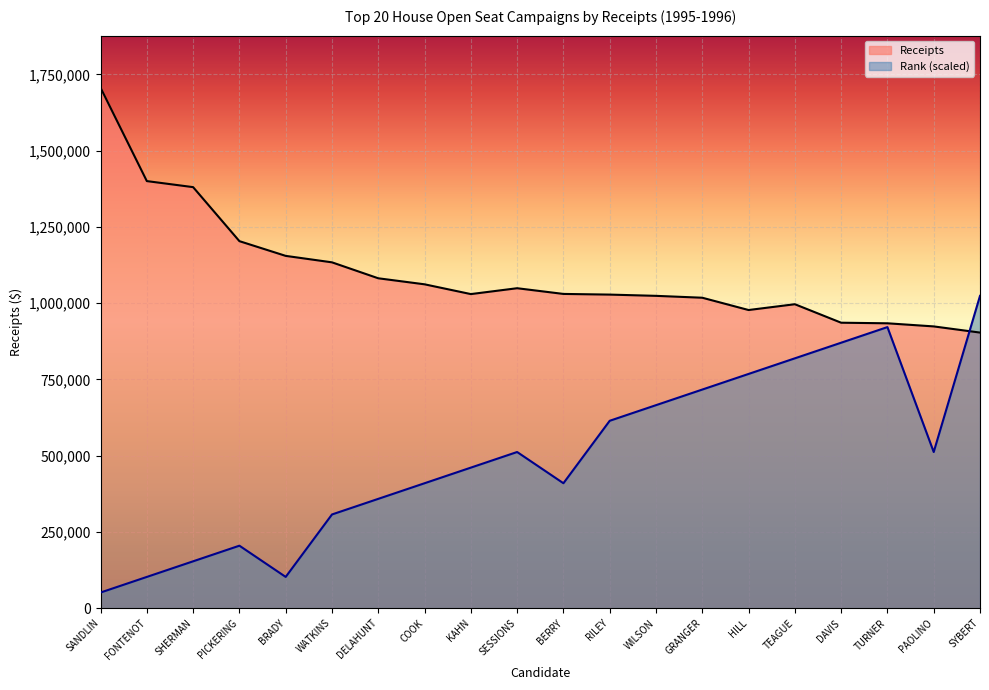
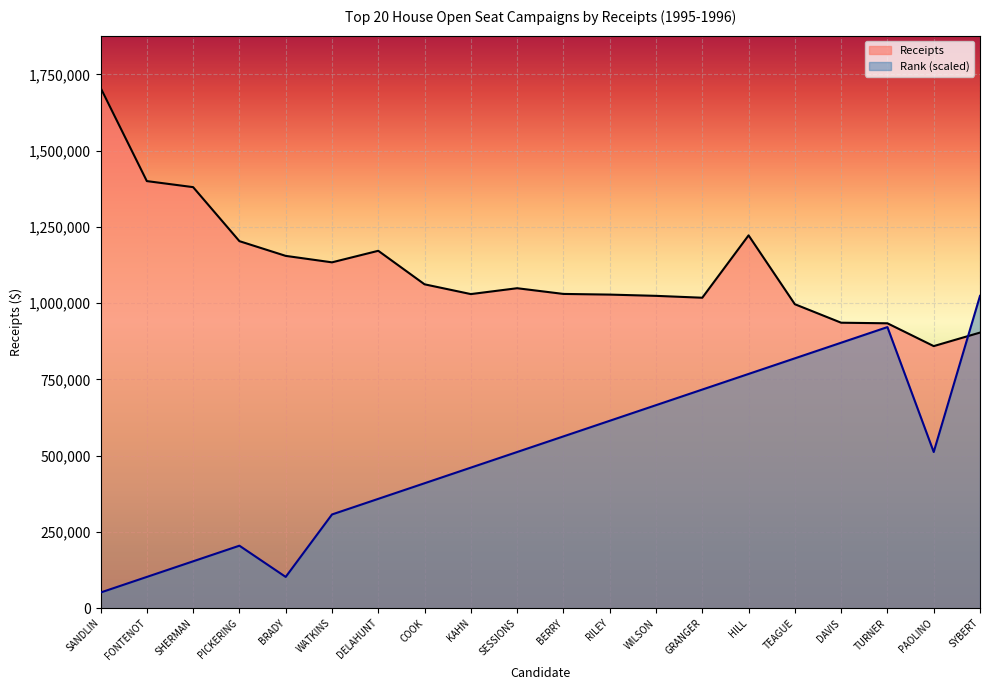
  {
    "Receipts": {
      "SANDLIN": "1,710,000",
      "FONTENOT": "1,400,000",
      "SHERMAN": "1,380,000",
      "PICKERING": "1,200,000",
      "BRADY": "1,150,000",
      "WATKINS": "1,130,000",
-     "DELAHUNT": "1,080,000",
+     "DELAHUNT": "1,170,000",
      "COOK": "1,060,000",
      "KAHN": "1,030,000",
      "SESSIONS": "1,050,000",
      "BERRY": "1,030,000",
      "RILEY": "1,030,000",
      "WILSON": "1,020,000",
      "GRANGER": "1,020,000",
-     "HILL": "980,000",
+     "HILL": "1,220,000",
      "TEAGUE": "1,000,000",
      "DAVIS": "940,000",
      "TURNER": "930,000",
-     "PAOLINO": "920,000",
+     "PAOLINO": "860,000",
      "SYBERT": "900,000"
    },
    "Rank (scaled)": {
      "SANDLIN": "50,000",
      "FONTENOT": "100,000",
      "SHERMAN": "150,000",
      "PICKERING": "200,000",
      "BRADY": "100,000",
      "WATKINS": "310,000",
      "DELAHUNT": "360,000",
      "COOK": "410,000",
      "KAHN": "460,000",
      "SESSIONS": "510,000",
-     "BERRY": "410,000",
+     "BERRY": "560,000",
      "RILEY": "610,000",
      "WILSON": "670,000",
      "GRANGER": "720,000",
      "HILL": "770,000",
      "TEAGUE": "820,000",
      "DAVIS": "870,000",
      "TURNER": "920,000",
      "PAOLINO": "510,000",
      "SYBERT": "1,020,000"
    }
  }
